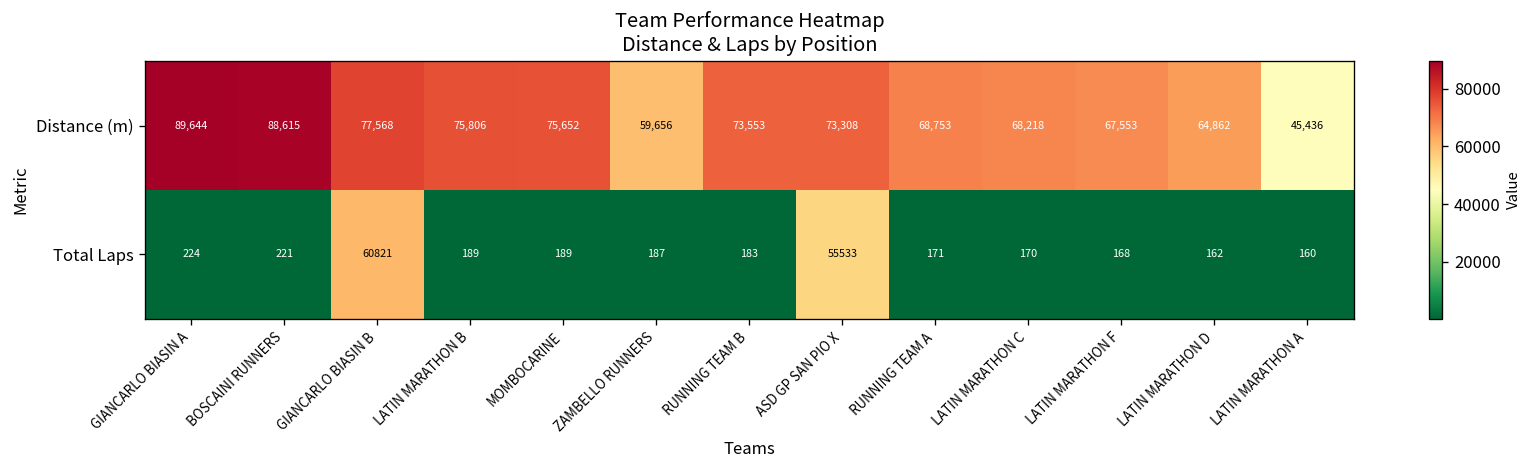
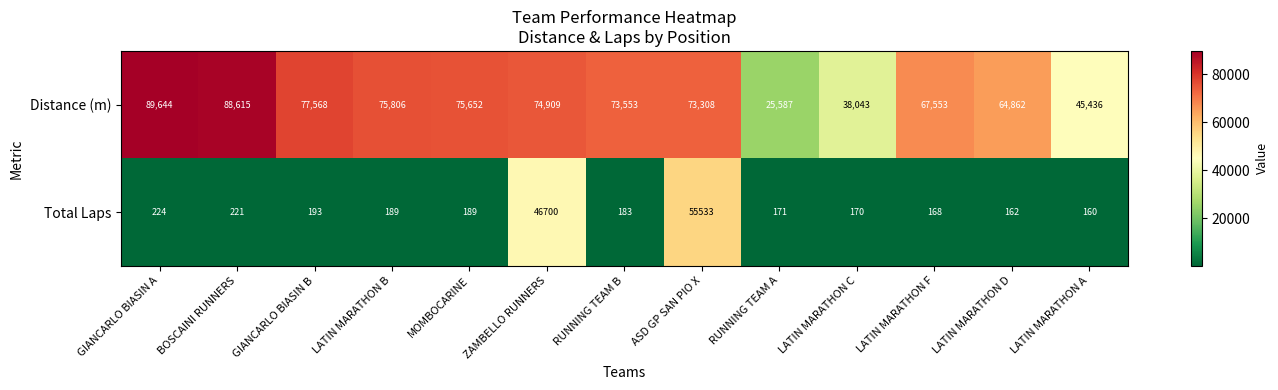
  {
    "Distance (m)": {
      "GIANCARLO BIASIN A": "89,644",
      "BOSCAINI RUNNERS": "88,615",
      "GIANCARLO BIASIN B": "77,568",
      "LATIN MARATHON B": "75,806",
      "MOMBOCARINE": "75,652",
-     "ZAMBELLO RUNNERS": "59,656",
+     "ZAMBELLO RUNNERS": "74,909",
      "RUNNING TEAM B": "73,553",
      "ASD GP SAN PIO X": "73,308",
-     "RUNNING TEAM A": "68,753",
-     "LATIN MARATHON C": "68,218",
+     "RUNNING TEAM A": "25,587",
+     "LATIN MARATHON C": "38,043",
      "LATIN MARATHON F": "67,553",
      "LATIN MARATHON D": "64,862",
      "LATIN MARATHON A": "45,436"
    },
    "Total Laps": {
      "GIANCARLO BIASIN A": "224",
      "BOSCAINI RUNNERS": "221",
-     "GIANCARLO BIASIN B": "60821",
+     "GIANCARLO BIASIN B": "193",
      "LATIN MARATHON B": "189",
      "MOMBOCARINE": "189",
-     "ZAMBELLO RUNNERS": "187",
+     "ZAMBELLO RUNNERS": "46700",
      "RUNNING TEAM B": "183",
      "ASD GP SAN PIO X": "55533",
      "RUNNING TEAM A": "171",
      "LATIN MARATHON C": "170",
      "LATIN MARATHON F": "168",
      "LATIN MARATHON D": "162",
      "LATIN MARATHON A": "160"
    }
  }
